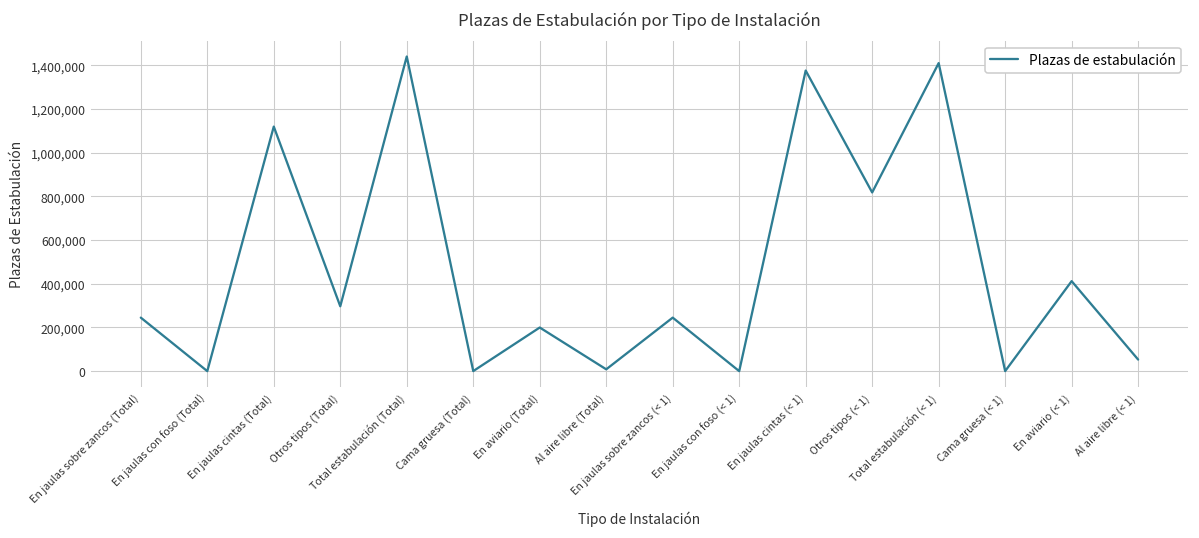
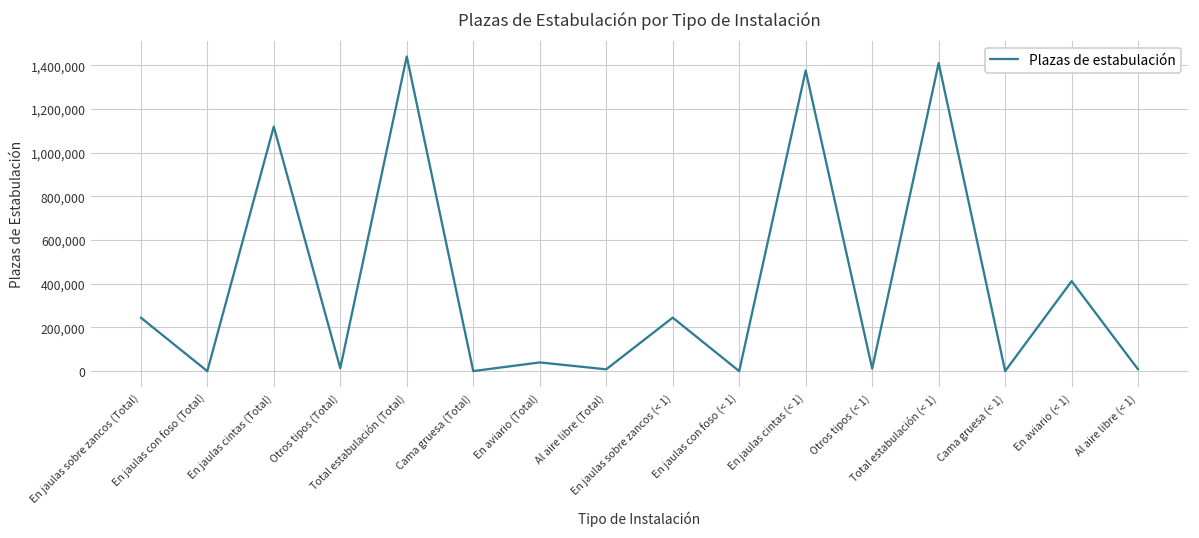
  {
    "En jaulas sobre zancos (Total)": "240,000",
    "En jaulas con foso (Total)": "0",
    "En jaulas cintas (Total)": "1,120,000",
-   "Otros tipos (Total)": "300,000",
+   "Otros tipos (Total)": "10,000",
    "Total estabulación (Total)": "1,440,000",
    "Cama gruesa (Total)": "0",
-   "En aviario (Total)": "200,000",
+   "En aviario (Total)": "40,000",
    "Al aire libre (Total)": "10,000",
    "En jaulas sobre zancos (< 1)": "240,000",
    "En jaulas con foso (< 1)": "0",
    "En jaulas cintas (< 1)": "1,380,000",
-   "Otros tipos (< 1)": "820,000",
+   "Otros tipos (< 1)": "10,000",
    "Total estabulación (< 1)": "1,410,000",
    "Cama gruesa (< 1)": "0",
    "En aviario (< 1)": "410,000",
-   "Al aire libre (< 1)": "50,000"
+   "Al aire libre (< 1)": "10,000"
  }
